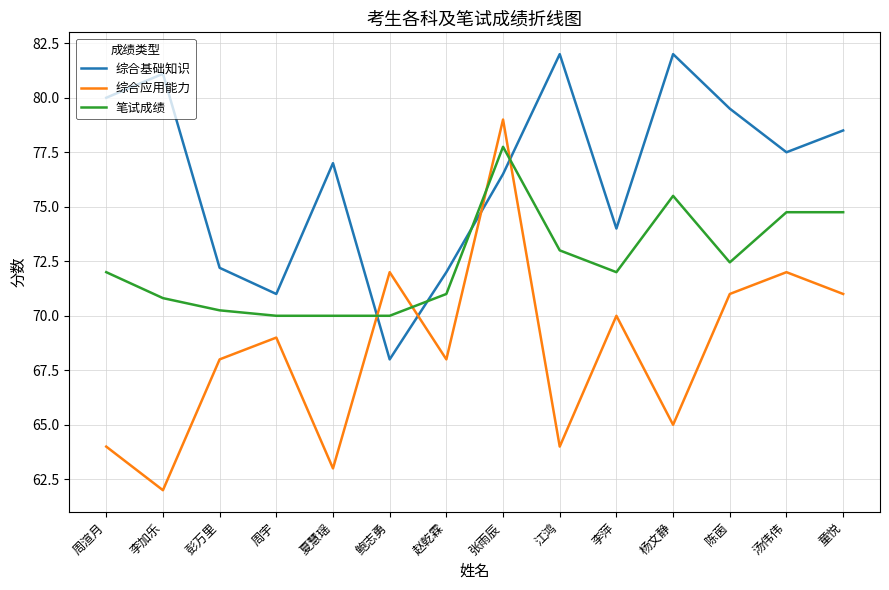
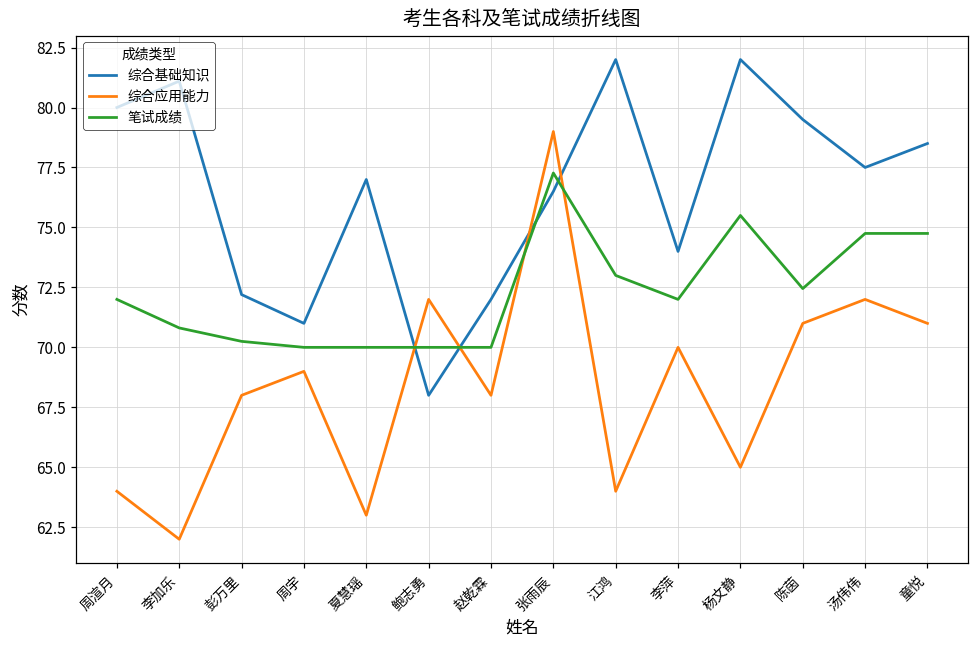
  {
    "综合基础知识": {
      "彭万里": 72.2,
      "周宇": 71.0,
      "夏慧瑶": 77.0,
      "鲍志勇": 68.0,
      "赵乾霖": 72.0,
      "张雨辰": 76.5,
      "江鸿": 82.0,
      "李萍": 74.0,
      "杨文静": 82.0,
      "陈茵": 79.5,
      "汤伟伟": 77.5,
      "童悦": 78.5
    },
    "综合应用能力": {
      "周渲月": 64.0,
      "李加乐": 62.0,
      "彭万里": 68.0,
      "周宇": 69.0,
      "夏慧瑶": 63.0,
      "鲍志勇": 72.0,
      "赵乾霖": 68.0,
      "张雨辰": 79.0,
      "江鸿": 64.0,
      "李萍": 70.0,
      "杨文静": 65.0,
      "陈茵": 71.0,
      "汤伟伟": 72.0,
      "童悦": 71.0
    },
    "笔试成绩": {
      "周渲月": 72.0,
      "李加乐": 70.8,
      "彭万里": 70.3,
      "周宇": 70.0,
      "夏慧瑶": 70.0,
      "鲍志勇": 70.0,
-     "赵乾霖": 71,
-     "张雨辰": 77.8,
+     "赵乾霖": 70,
+     "张雨辰": 77.3,
      "江鸿": 73.0,
      "李萍": 72.0,
      "杨文静": 75.5,
      "陈茵": 72.5,
      "汤伟伟": 74.8,
      "童悦": 74.8
    }
  }
